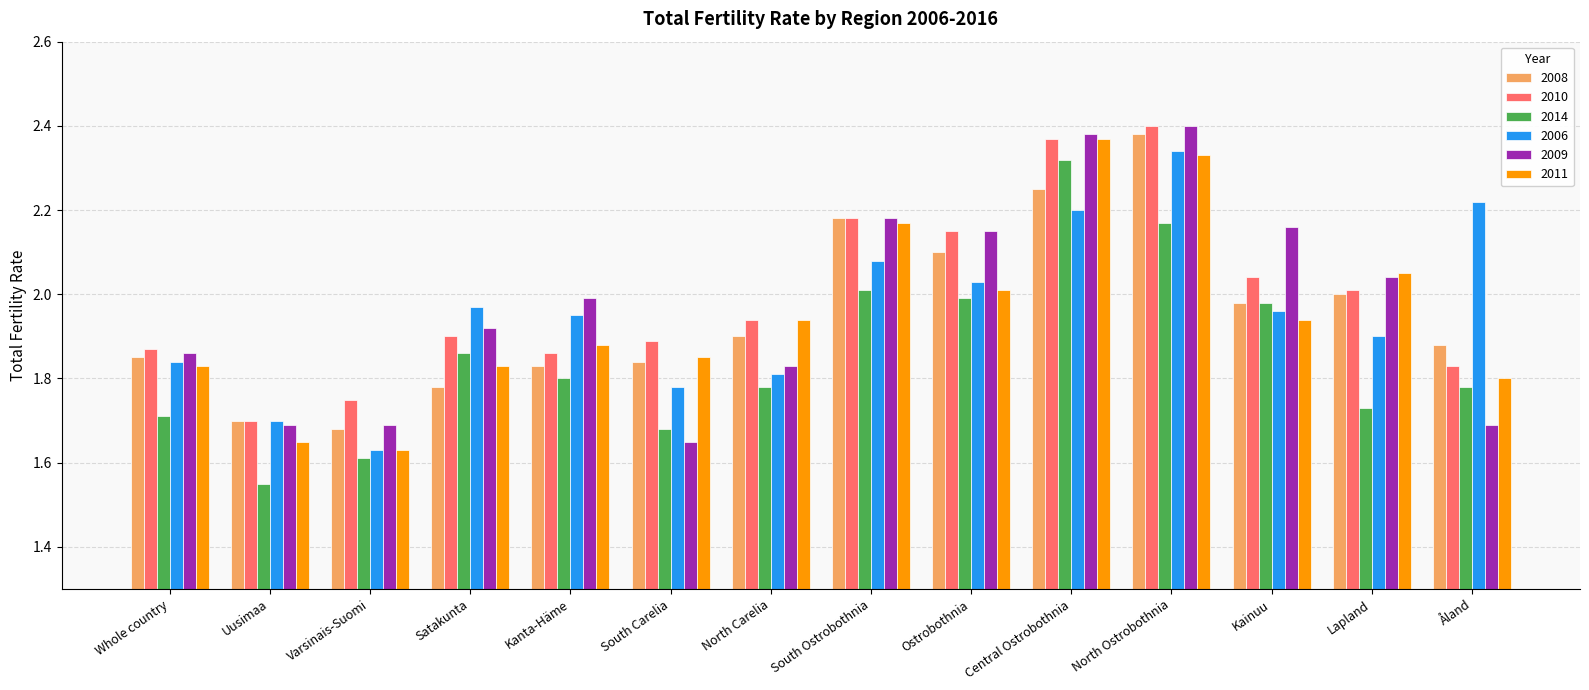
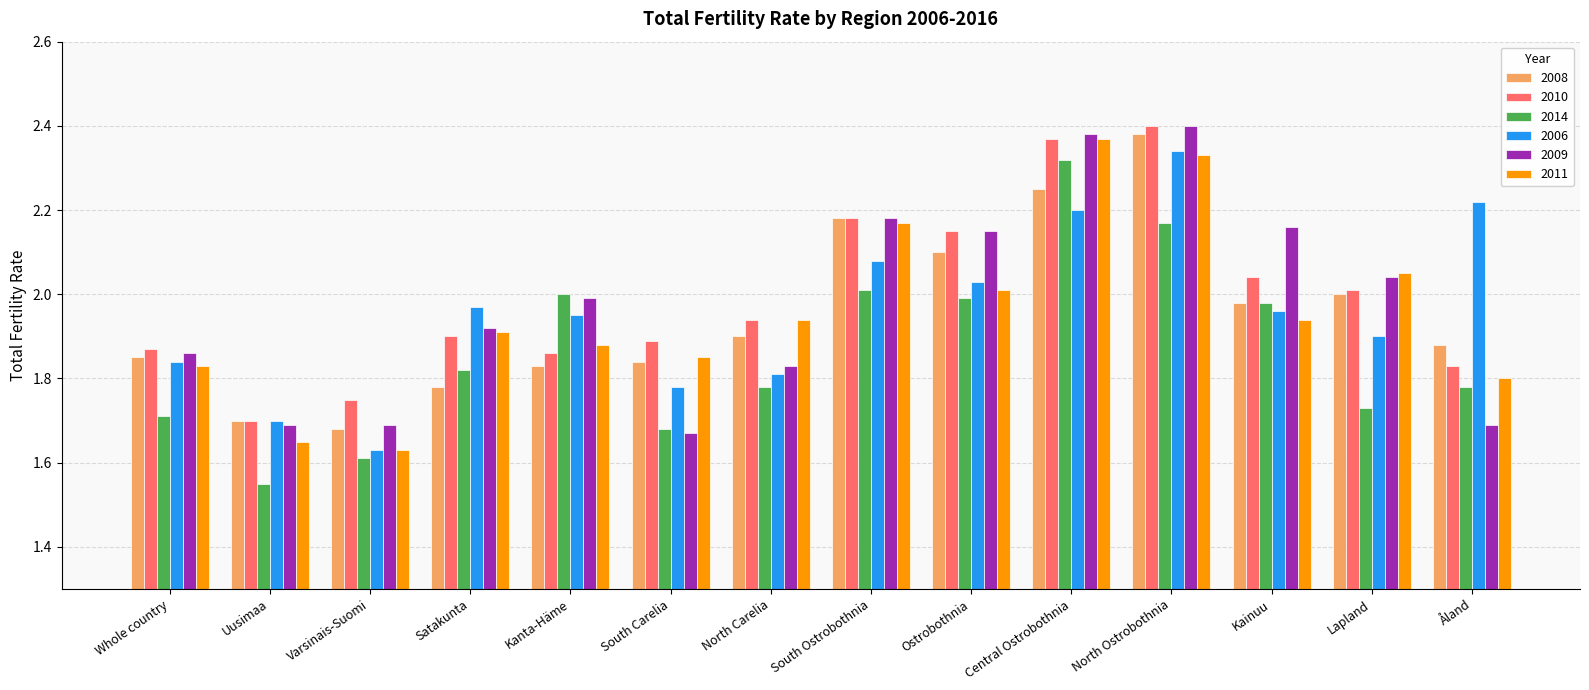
  {
    "2014": {
      "Whole country": 1.71,
      "Uusimaa": 1.55,
      "Varsinais-Suomi": 1.61,
-     "Satakunta": 1.86,
-     "Kanta-Häme": 1.8,
+     "Satakunta": 1.82,
+     "Kanta-Häme": 2.0,
      "South Carelia": 1.68,
      "North Carelia": 1.78,
      "South Ostrobothnia": 2.01,
      "Ostrobothnia": 1.99,
      "Central Ostrobothnia": 2.32,
      "North Ostrobothnia": 2.17,
      "Kainuu": 1.98,
      "Lapland": 1.73,
      "Åland": 1.78
    },
    "2006": {
      "Whole country": 1.84,
      "Uusimaa": 1.70,
      "Varsinais-Suomi": 1.63,
      "Satakunta": 1.97,
      "Kanta-Häme": 1.95,
      "South Carelia": 1.78,
      "North Carelia": 1.81,
      "South Ostrobothnia": 2.08,
      "Ostrobothnia": 2.03,
      "Central Ostrobothnia": 2.20,
      "North Ostrobothnia": 2.34,
      "Kainuu": 1.96,
      "Lapland": 1.90,
      "Åland": 2.22
    },
    "2009": {
      "Whole country": 1.86,
      "Uusimaa": 1.69,
      "Varsinais-Suomi": 1.69,
      "Satakunta": 1.92,
      "Kanta-Häme": 1.99,
-     "South Carelia": 1.65,
+     "South Carelia": 1.67,
      "North Carelia": 1.83,
      "South Ostrobothnia": 2.18,
      "Ostrobothnia": 2.15,
      "Central Ostrobothnia": 2.38,
      "North Ostrobothnia": 2.40,
      "Kainuu": 2.16,
      "Lapland": 2.04,
      "Åland": 1.69
    },
    "2011": {
      "Whole country": 1.83,
      "Uusimaa": 1.65,
      "Varsinais-Suomi": 1.63,
-     "Satakunta": 1.83,
+     "Satakunta": 1.91,
      "Kanta-Häme": 1.88,
      "South Carelia": 1.85,
      "North Carelia": 1.94,
      "South Ostrobothnia": 2.17,
      "Ostrobothnia": 2.01,
      "Central Ostrobothnia": 2.37,
      "North Ostrobothnia": 2.33,
      "Kainuu": 1.94,
      "Lapland": 2.05,
      "Åland": 1.80
    }
  }
